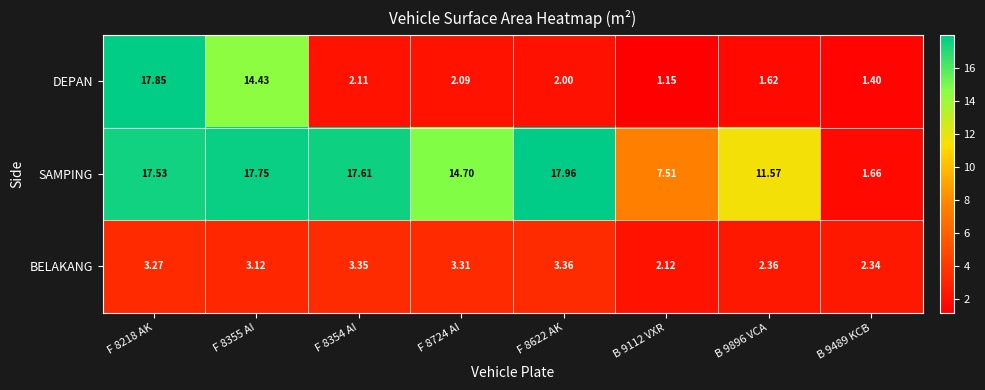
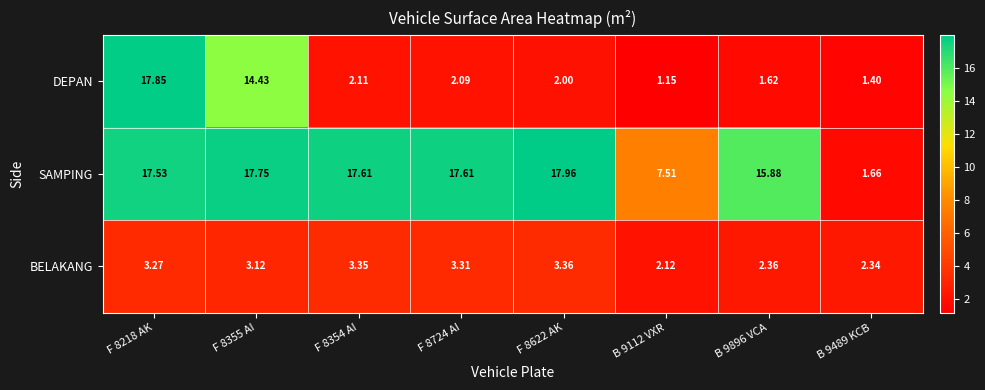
  {
    "DEPAN": {
      "F 8218 AK": 17.85,
      "F 8355 AI": 14.43,
      "F 8354 AI": 2.11,
      "F 8724 AI": 2.09,
      "F 8622 AK": 2.00,
      "B 9112 VXR": 1.15,
      "B 9896 VCA": 1.62,
      "B 9489 KCB": 1.40
    },
    "SAMPING": {
      "F 8218 AK": 17.53,
      "F 8355 AI": 17.75,
      "F 8354 AI": 17.61,
-     "F 8724 AI": 14.70,
+     "F 8724 AI": 17.61,
      "F 8622 AK": 17.96,
      "B 9112 VXR": 7.51,
-     "B 9896 VCA": 11.57,
+     "B 9896 VCA": 15.88,
      "B 9489 KCB": 1.66
    },
    "BELAKANG": {
      "F 8218 AK": 3.27,
      "F 8355 AI": 3.12,
      "F 8354 AI": 3.35,
      "F 8724 AI": 3.31,
      "F 8622 AK": 3.36,
      "B 9112 VXR": 2.12,
      "B 9896 VCA": 2.36,
      "B 9489 KCB": 2.34
    }
  }
